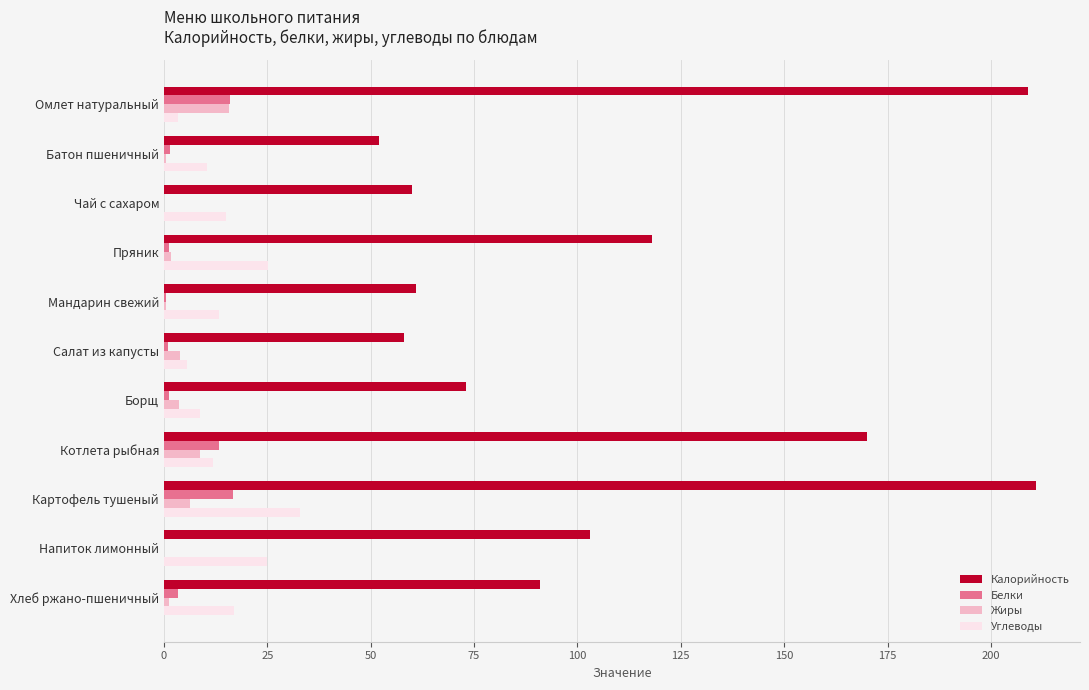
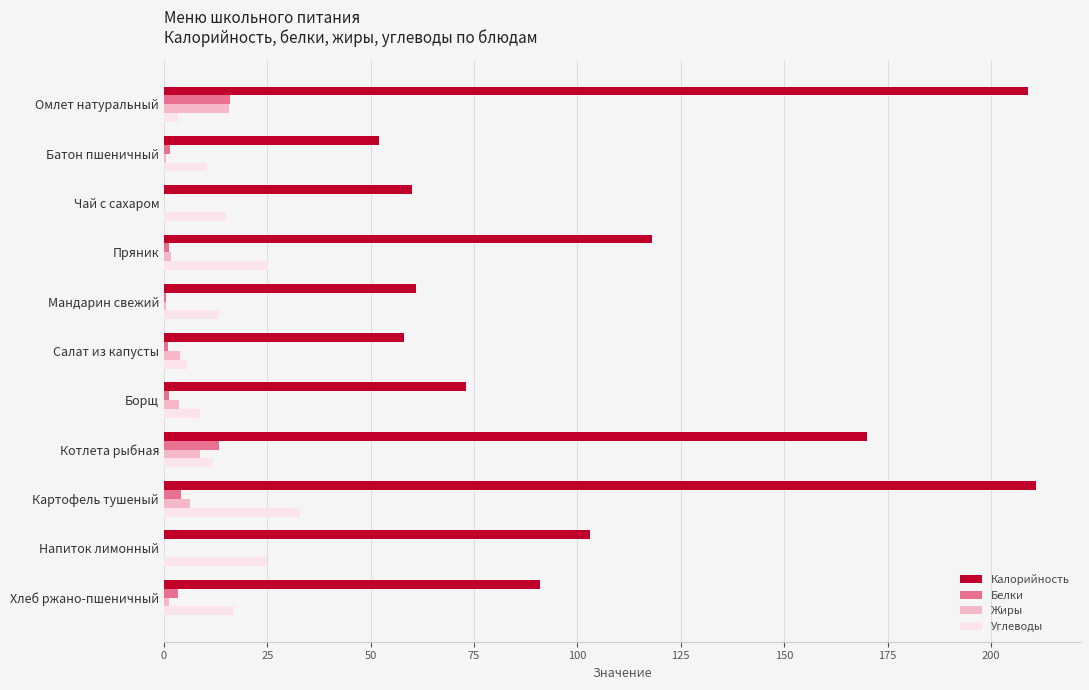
  {
    "Калорийность": {
      "Омлет натуральный": 209,
      "Батон пшеничный": 52,
      "Чай с сахаром": 60,
      "Пряник": 118,
      "Мандарин свежий": 61,
      "Салат из капусты": 58,
      "Борщ": 73,
      "Котлета рыбная": 170,
      "Картофель тушеный": 211,
      "Напиток лимонный": 103,
      "Хлеб ржано-пшеничный": 91
    },
    "Белки": {
      "Омлет натуральный": 16,
      "Батон пшеничный": 2,
      "Пряник": 1,
      "Салат из капусты": 1,
      "Борщ": 1,
      "Котлета рыбная": 13,
-     "Картофель тушеный": 17,
+     "Картофель тушеный": 4,
      "Хлеб ржано-пшеничный": 3
    }
  }
